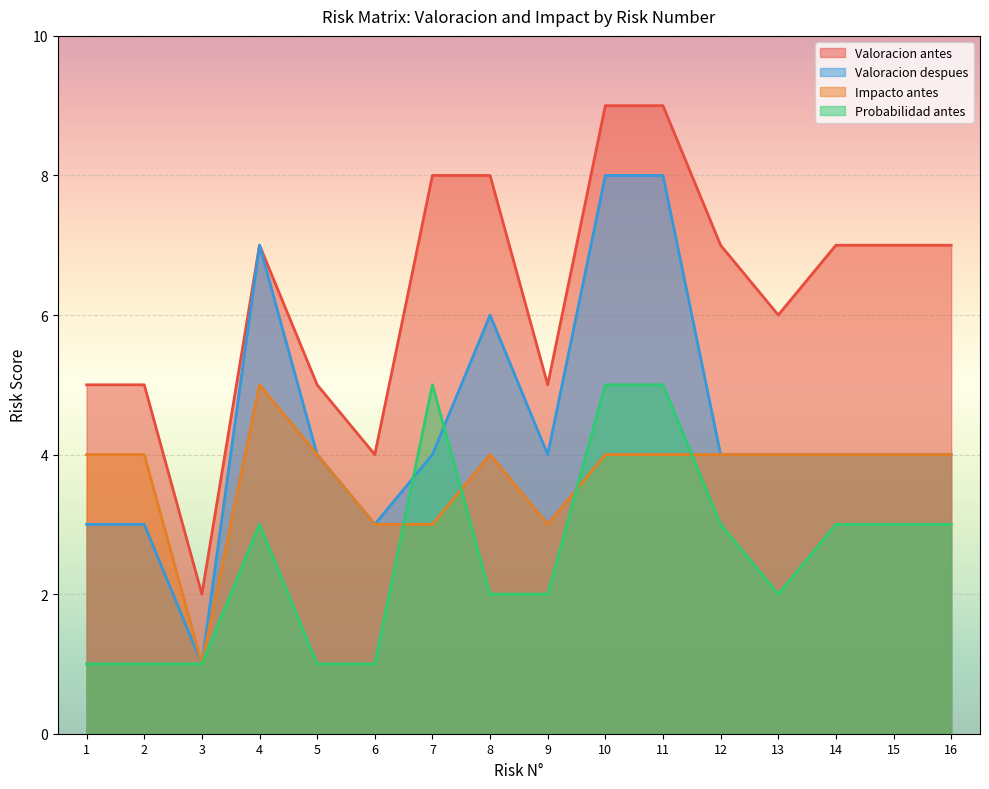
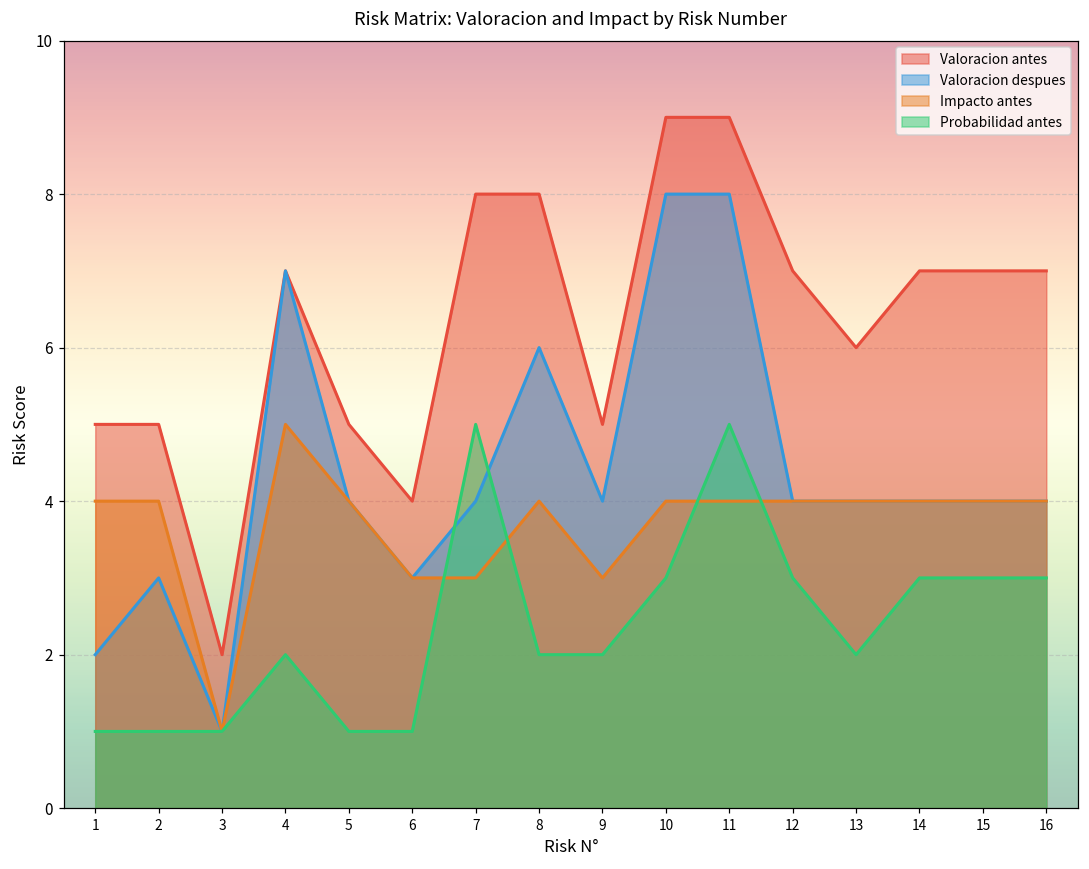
  {
    "Valoracion despues": {
-     "1": 3,
+     "1": 2,
      "2": 3,
      "7": 4,
      "8": 6,
      "9": 4,
      "10": 8,
      "11": 8
    },
    "Probabilidad antes": {
      "1": 1,
      "2": 1,
-     "4": 3,
+     "4": 2,
      "5": 1,
      "6": 1,
      "7": 5,
      "8": 2,
      "9": 2,
-     "10": 5,
+     "10": 3,
      "11": 5,
      "12": 3,
      "13": 2,
      "14": 3,
      "15": 3,
      "16": 3
    }
  }
